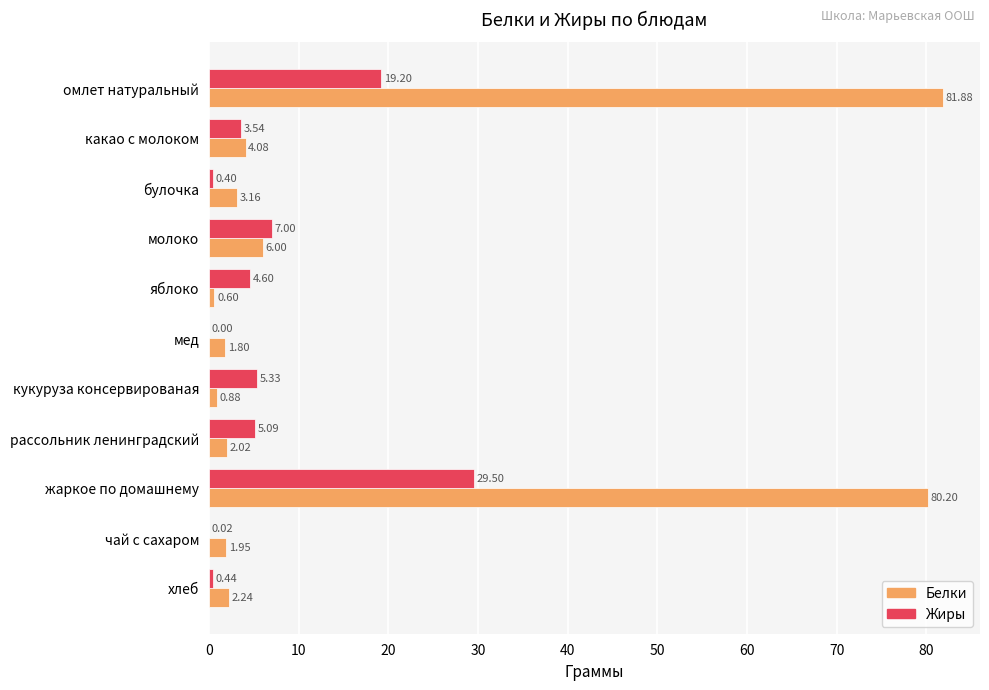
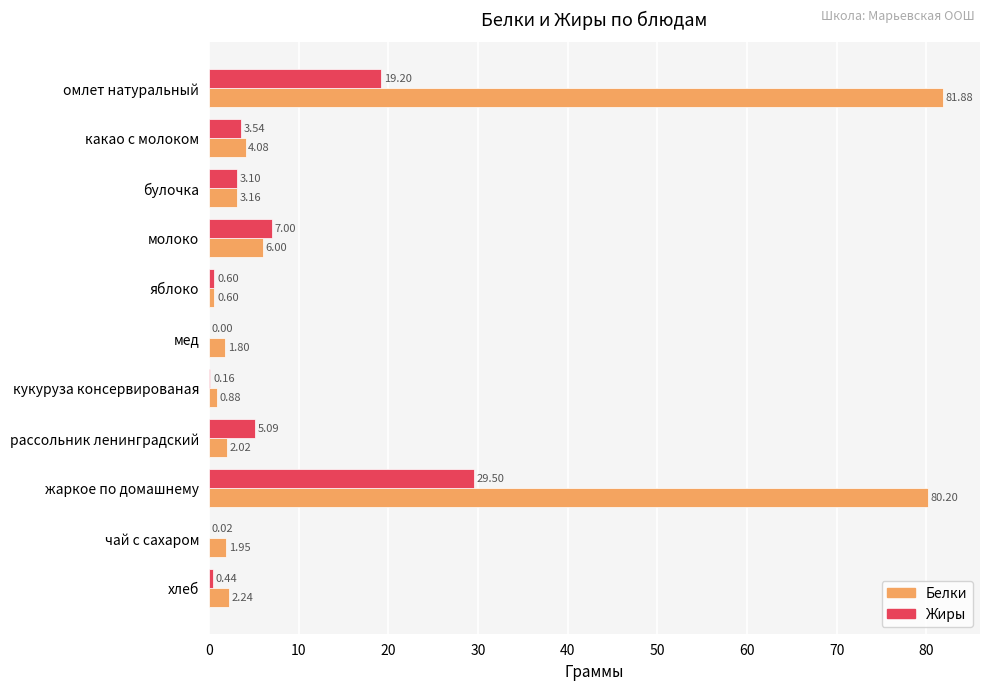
  {
    "Белки": {
      "омлет натуральный": 81.88,
      "какао с молоком": 4.08,
      "булочка": 3.16,
      "молоко": 6.00,
      "яблоко": 0.60,
      "мед": 1.80,
      "кукуруза консервированая": 0.88,
      "рассольник ленинградский": 2.02,
      "жаркое по домашнему": 80.20,
      "чай с сахаром": 1.95,
      "хлеб": 2.24
    },
    "Жиры": {
      "омлет натуральный": 19.20,
      "какао с молоком": 3.54,
-     "булочка": 0.40,
+     "булочка": 3.10,
      "молоко": 7.00,
-     "яблоко": 4.60,
+     "яблоко": 0.60,
      "мед": 0.00,
-     "кукуруза консервированая": 5.33,
+     "кукуруза консервированая": 0.16,
      "рассольник ленинградский": 5.09,
      "жаркое по домашнему": 29.50,
      "чай с сахаром": 0.02,
      "хлеб": 0.44
    }
  }
